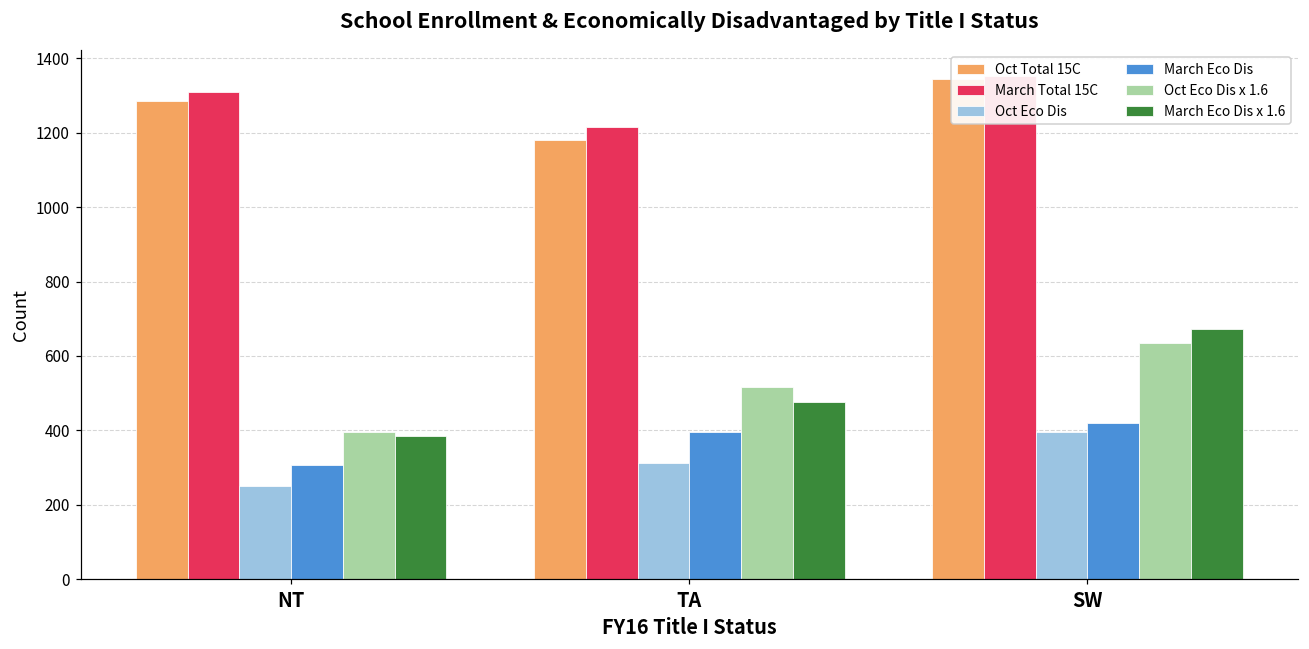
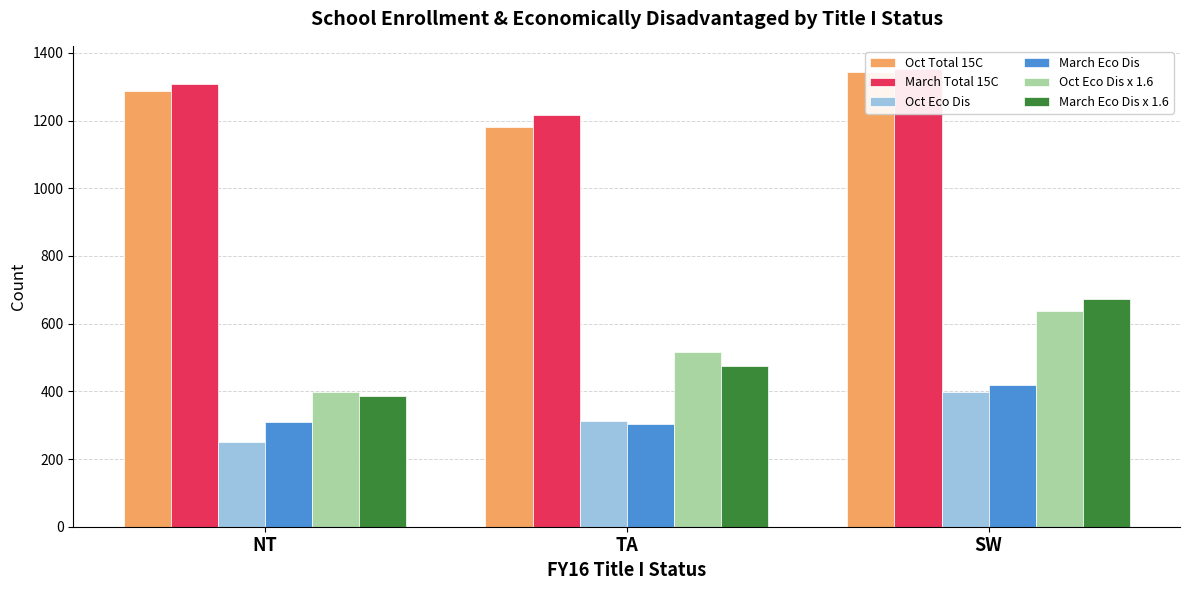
  {
    "Oct Total 15C": {
      "NT": 1290,
      "TA": 1180
    },
    "March Total 15C": {
      "NT": 1310,
      "TA": 1220
    },
    "Oct Eco Dis": {
      "NT": 250,
      "TA": 310,
      "SW": 400
    },
    "March Eco Dis": {
      "NT": 310,
-     "TA": 400,
+     "TA": 300,
      "SW": 420
    },
    "Oct Eco Dis x 1.6": {
      "NT": 400,
      "TA": 520,
      "SW": 640
    },
    "March Eco Dis x 1.6": {
      "NT": 390,
      "TA": 480,
      "SW": 670
    }
  }
